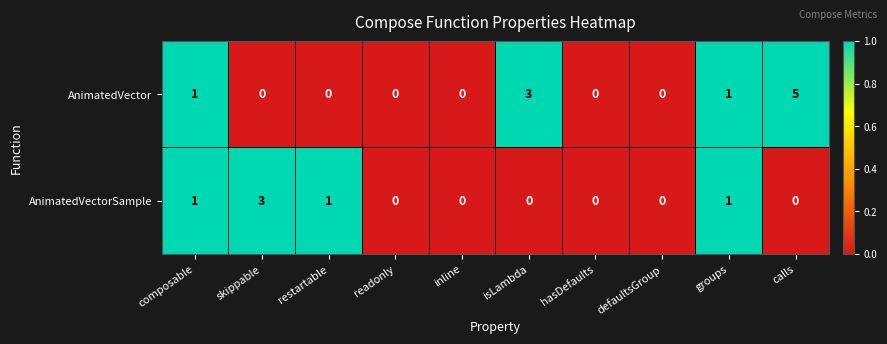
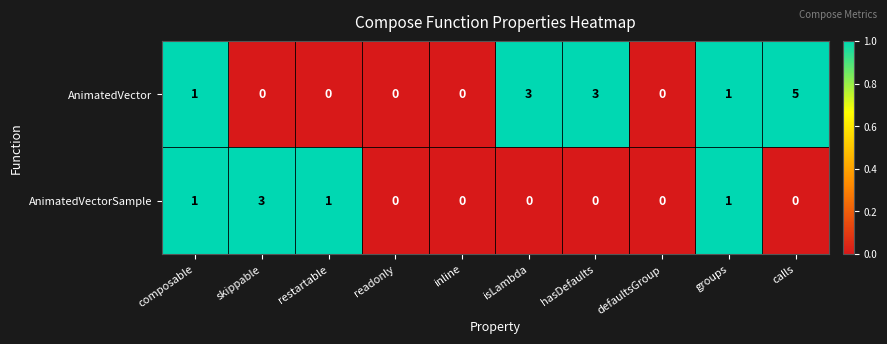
  {
    "AnimatedVector": {
      "composable": 1,
      "skippable": 0,
      "restartable": 0,
      "readonly": 0,
      "inline": 0,
      "isLambda": 3,
-     "hasDefaults": 0,
+     "hasDefaults": 3,
      "defaultsGroup": 0,
      "groups": 1,
      "calls": 5
    },
    "AnimatedVectorSample": {
      "composable": 1,
      "skippable": 3,
      "restartable": 1,
      "readonly": 0,
      "inline": 0,
      "isLambda": 0,
      "hasDefaults": 0,
      "defaultsGroup": 0,
      "groups": 1,
      "calls": 0
    }
  }
